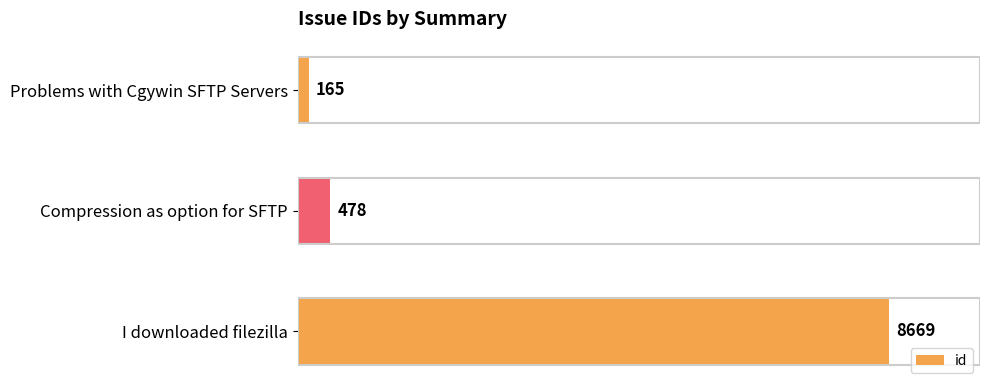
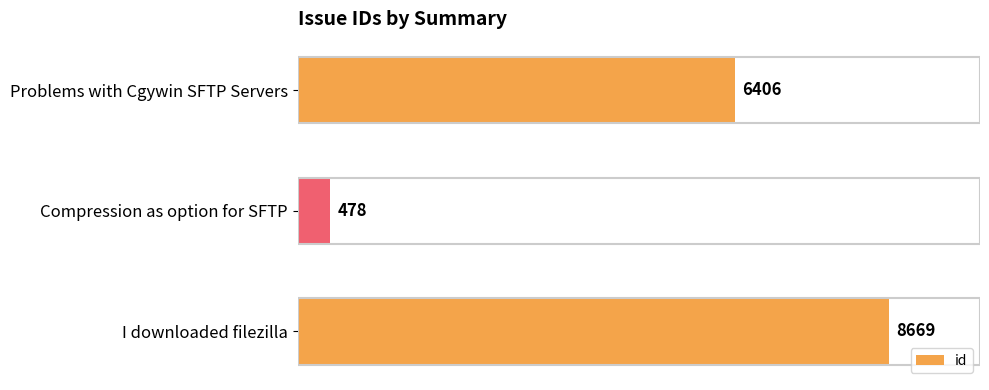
  {
-   "Problems with Cgywin SFTP Servers": 165,
+   "Problems with Cgywin SFTP Servers": 6406,
    "Compression as option for SFTP": 478,
    "I downloaded filezilla": 8669
  }
